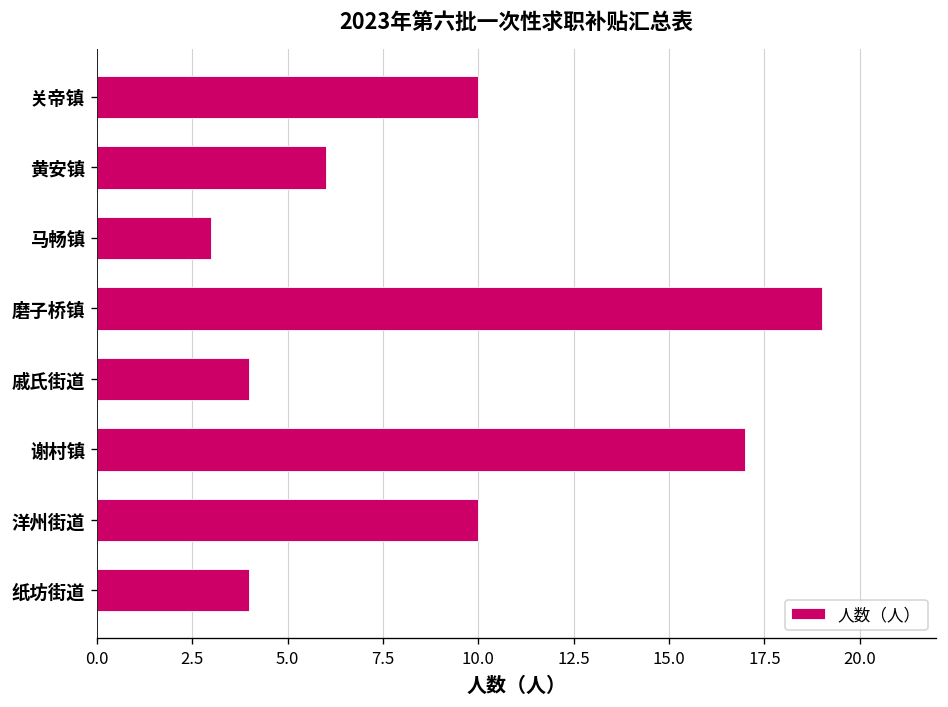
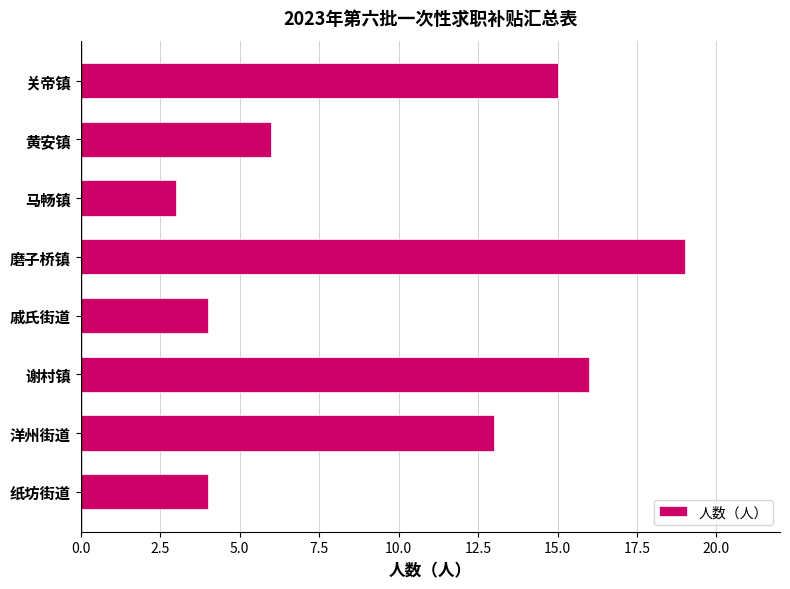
  {
-   "关帝镇": 10,
+   "关帝镇": 15,
    "黄安镇": 6,
    "马畅镇": 3,
    "磨子桥镇": 19,
    "戚氏街道": 4,
-   "谢村镇": 17,
-   "洋州街道": 10,
+   "谢村镇": 16,
+   "洋州街道": 13,
    "纸坊街道": 4
  }
